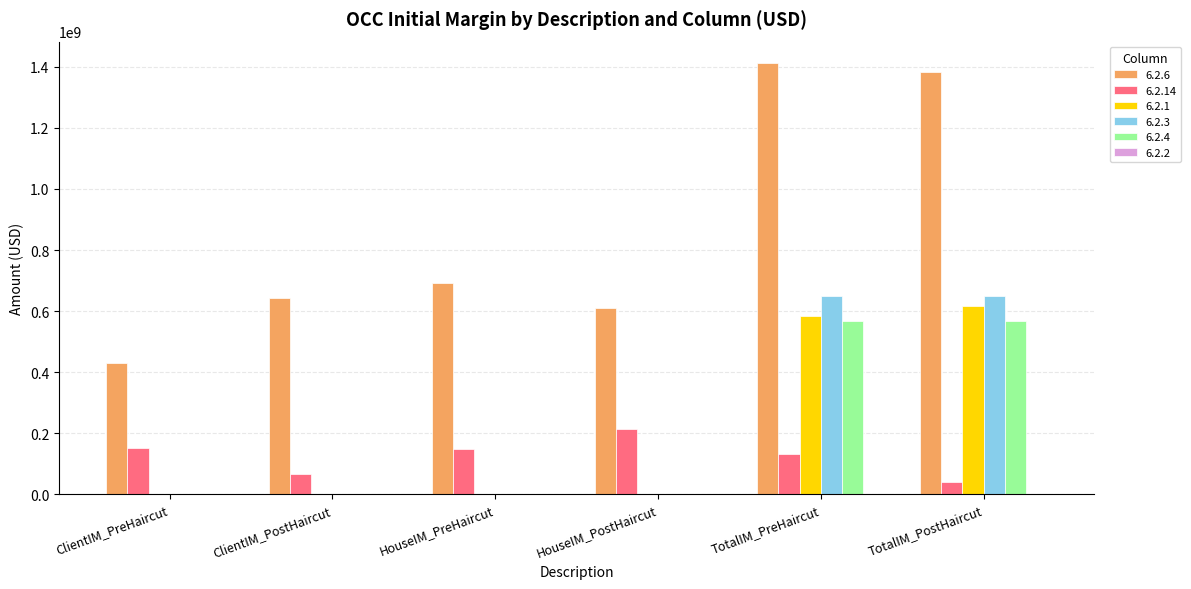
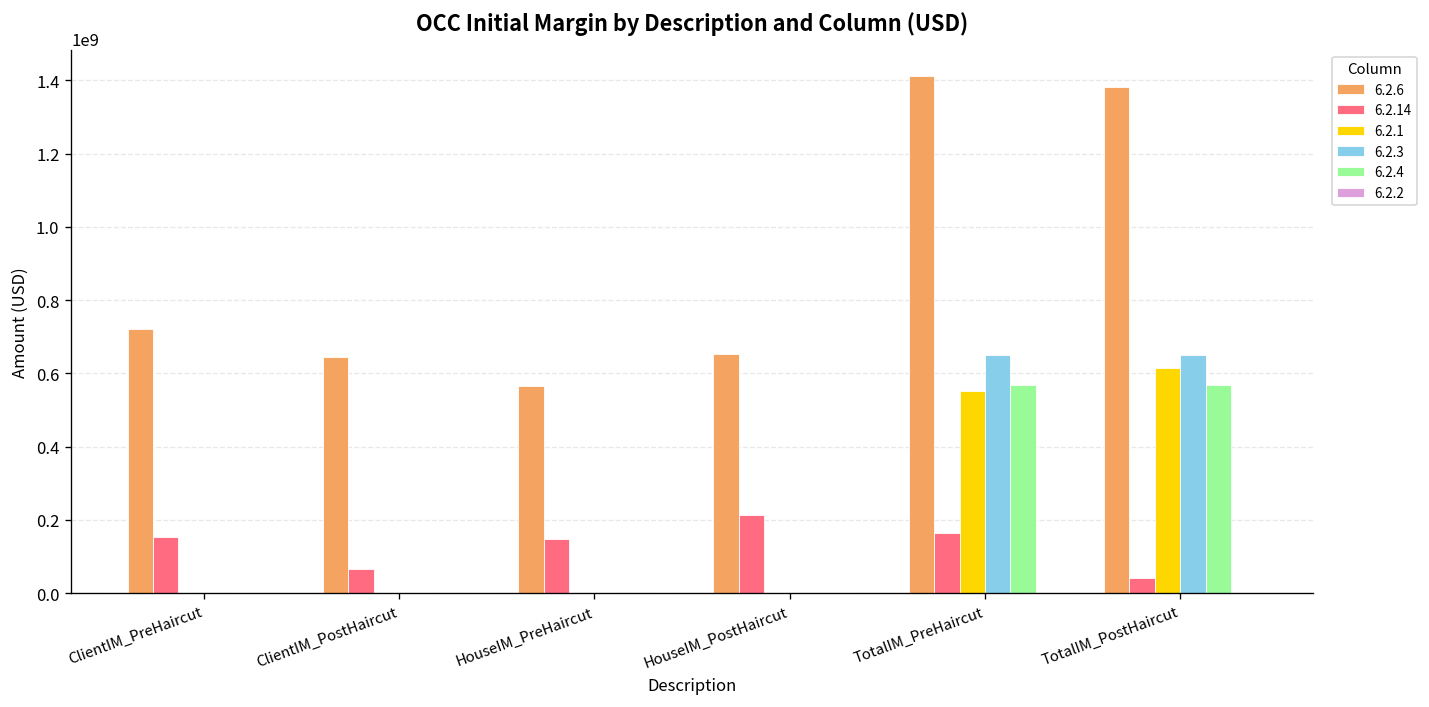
  {
    "6.2.6": {
-     "ClientIM_PreHaircut": 430000000,
+     "ClientIM_PreHaircut": 720000000,
      "ClientIM_PostHaircut": 640000000,
-     "HouseIM_PreHaircut": 690000000,
-     "HouseIM_PostHaircut": 610000000,
+     "HouseIM_PreHaircut": 570000000,
+     "HouseIM_PostHaircut": 650000000,
      "TotalIM_PreHaircut": 1410000000,
      "TotalIM_PostHaircut": 1380000000
    },
    "6.2.14": {
      "ClientIM_PreHaircut": 150000000,
      "ClientIM_PostHaircut": 70000000,
      "HouseIM_PreHaircut": 150000000,
      "HouseIM_PostHaircut": 210000000,
-     "TotalIM_PreHaircut": 130000000,
+     "TotalIM_PreHaircut": 160000000,
      "TotalIM_PostHaircut": 40000000
    },
    "6.2.1": {
      "ClientIM_PreHaircut": 0,
      "ClientIM_PostHaircut": 0,
      "HouseIM_PreHaircut": 0,
      "HouseIM_PostHaircut": 0,
-     "TotalIM_PreHaircut": 580000000,
+     "TotalIM_PreHaircut": 550000000,
      "TotalIM_PostHaircut": 620000000
    },
    "6.2.3": {
      "ClientIM_PreHaircut": 0,
      "ClientIM_PostHaircut": 0,
      "HouseIM_PreHaircut": 0,
      "HouseIM_PostHaircut": 0,
      "TotalIM_PreHaircut": 650000000,
      "TotalIM_PostHaircut": 650000000
    },
    "6.2.4": {
      "ClientIM_PreHaircut": 0,
      "ClientIM_PostHaircut": 0,
      "HouseIM_PreHaircut": 0,
      "HouseIM_PostHaircut": 0,
      "TotalIM_PreHaircut": 570000000,
      "TotalIM_PostHaircut": 570000000
    },
    "6.2.2": {
      "ClientIM_PreHaircut": 0,
      "ClientIM_PostHaircut": 0,
      "HouseIM_PreHaircut": 0,
      "HouseIM_PostHaircut": 0,
      "TotalIM_PreHaircut": 0,
      "TotalIM_PostHaircut": 0
    }
  }
